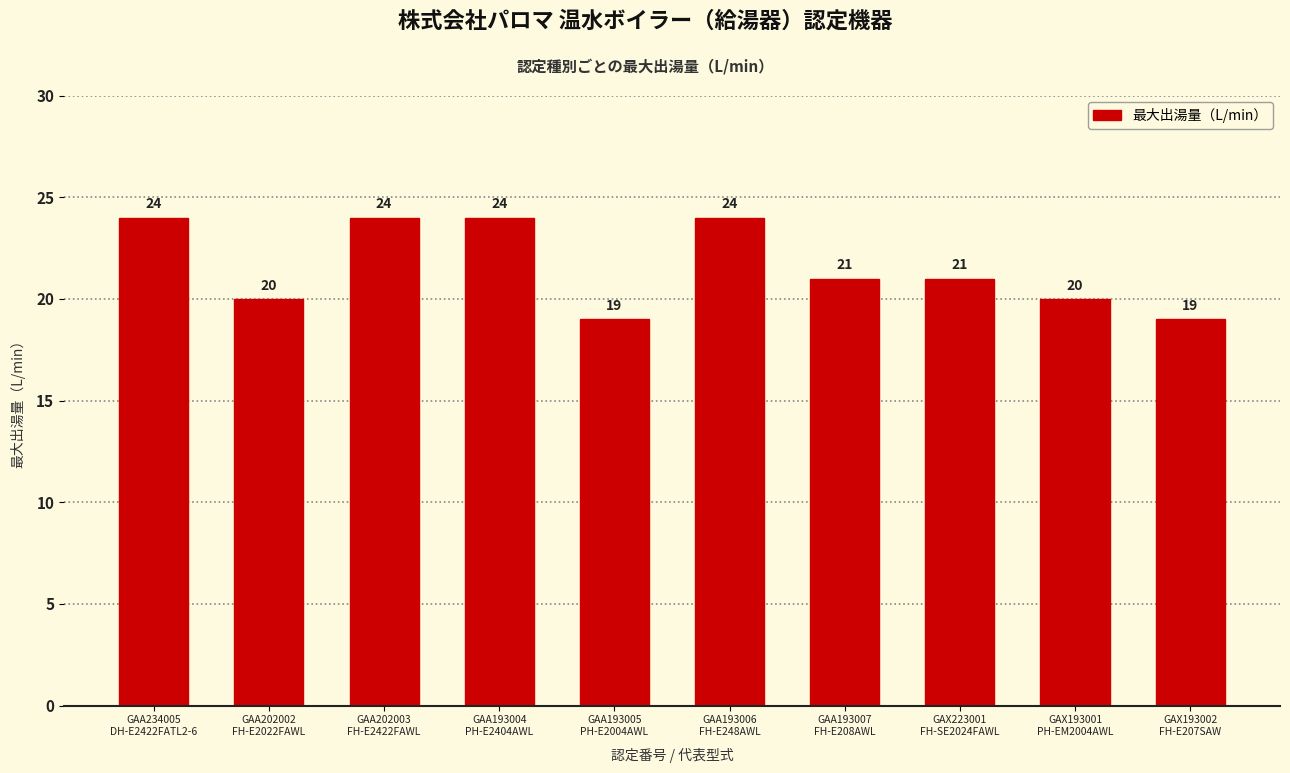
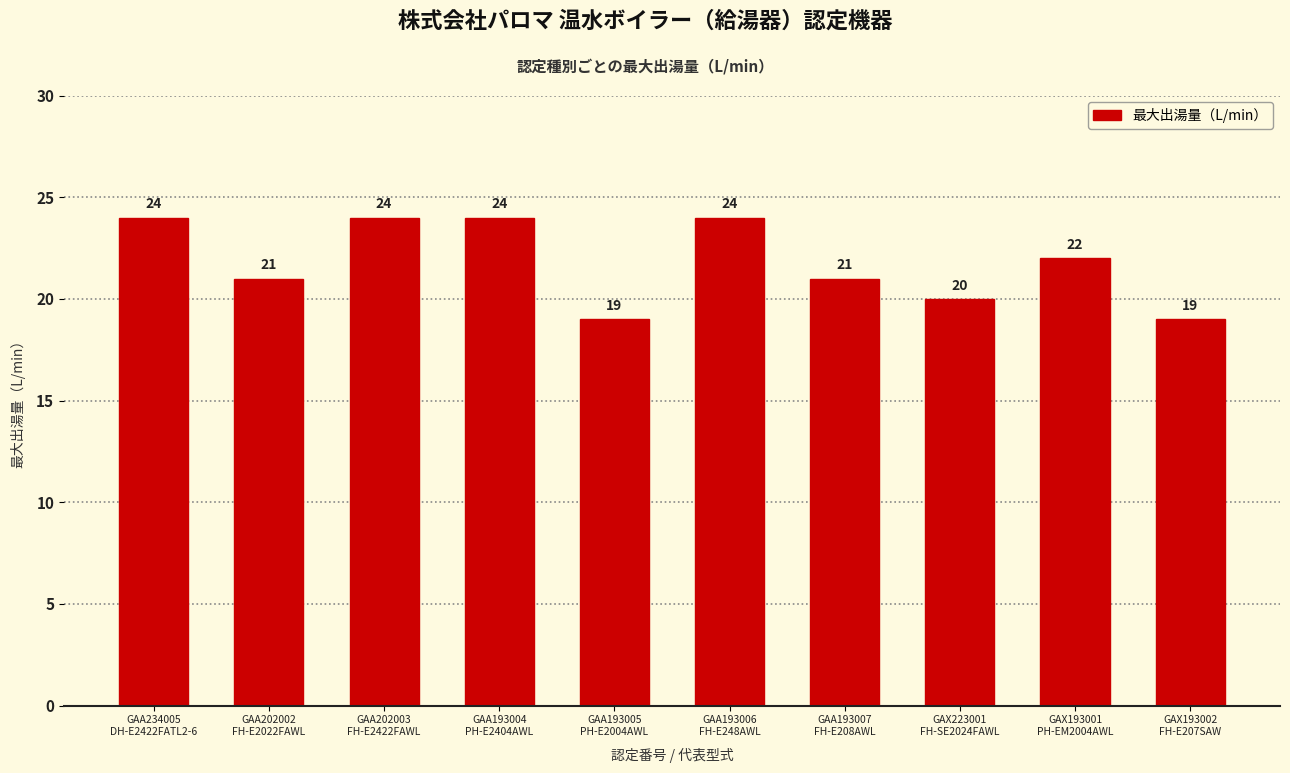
  {
    "GAA234005 DH-E2422FATL2-6": 24,
-   "GAA202002 FH-E2022FAWL": 20,
+   "GAA202002 FH-E2022FAWL": 21,
    "GAA202003 FH-E2422FAWL": 24,
    "GAA193004 PH-E2404AWL": 24,
    "GAA193005 PH-E2004AWL": 19,
    "GAA193006 FH-E248AWL": 24,
    "GAA193007 FH-E208AWL": 21,
-   "GAX223001 FH-SE2024FAWL": 21,
-   "GAX193001 PH-EM2004AWL": 20,
+   "GAX223001 FH-SE2024FAWL": 20,
+   "GAX193001 PH-EM2004AWL": 22,
    "GAX193002 FH-E207SAW": 19
  }
